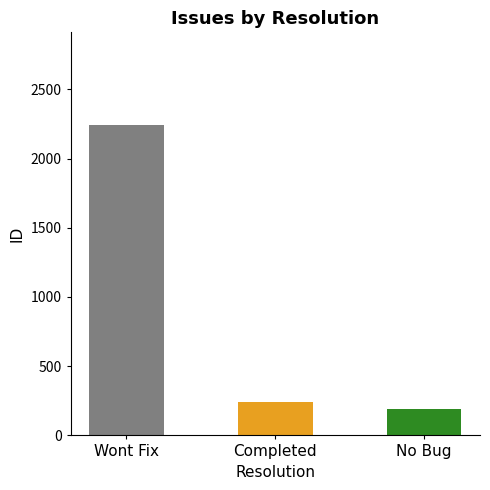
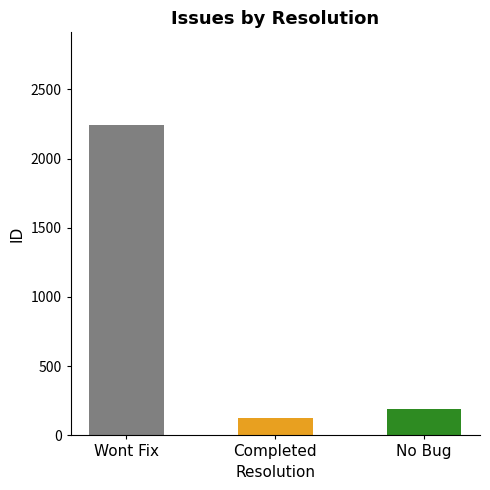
  {
    "Wont Fix": 2240,
-   "Completed": 240,
+   "Completed": 120,
    "No Bug": 190
  }
